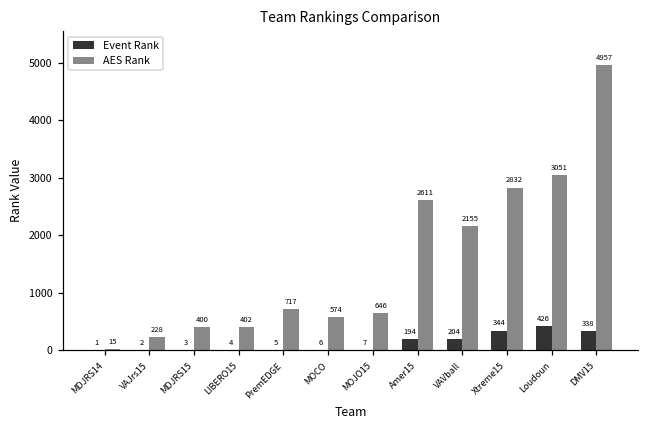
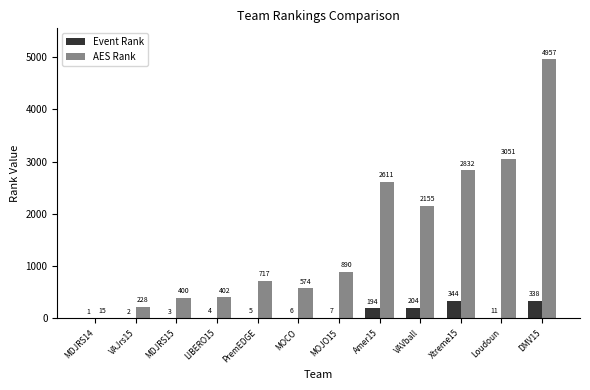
  {
    "Event Rank": {
      "MDJRS14": 1,
      "VAJrs15": 2,
      "MDJRS15": 3,
      "LIBERO15": 4,
      "PremEDGE": 5,
      "MOCO": 6,
      "MOJO15": 7,
      "Amer15": 194,
      "VAVball": 204,
      "Xtreme15": 344,
-     "Loudoun": 426,
+     "Loudoun": 11,
      "DMV15": 338
    },
    "AES Rank": {
      "MDJRS14": 15,
      "VAJrs15": 228,
      "MDJRS15": 400,
      "LIBERO15": 402,
      "PremEDGE": 717,
      "MOCO": 574,
-     "MOJO15": 646,
+     "MOJO15": 890,
      "Amer15": 2611,
      "VAVball": 2155,
      "Xtreme15": 2832,
      "Loudoun": 3051,
      "DMV15": 4957
    }
  }
